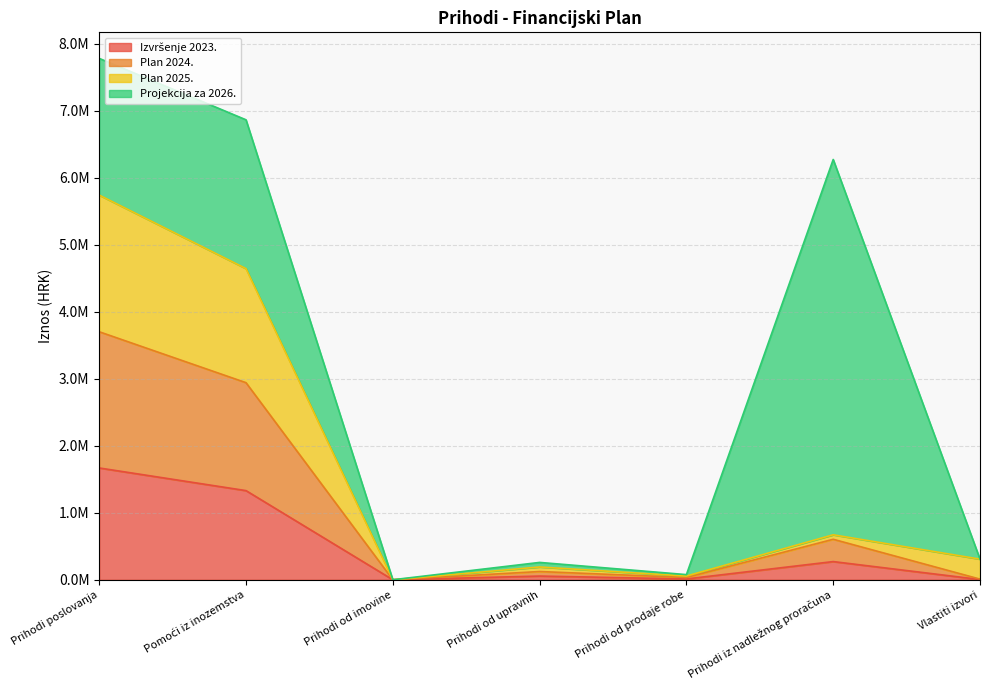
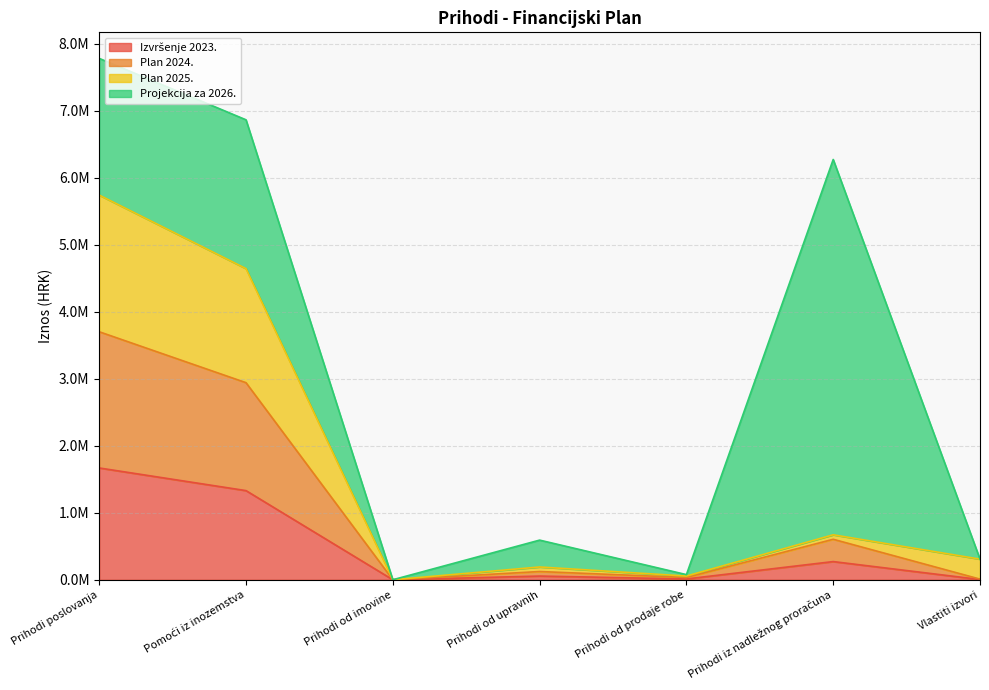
  {
    "Plan 2025.": {
      "Prihodi poslovanja": 2000000,
      "Pomoći iz inozemstva": 1700000,
      "Prihodi od upravnih": 100000,
      "Prihodi iz nadležnog proračuna": 100000
    },
    "Projekcija za 2026.": {
      "Prihodi poslovanja": 2000000,
      "Pomoći iz inozemstva": 2200000,
-     "Prihodi od upravnih": 100000,
+     "Prihodi od upravnih": 400000,
      "Prihodi iz nadležnog proračuna": 5600000
    }
  }
